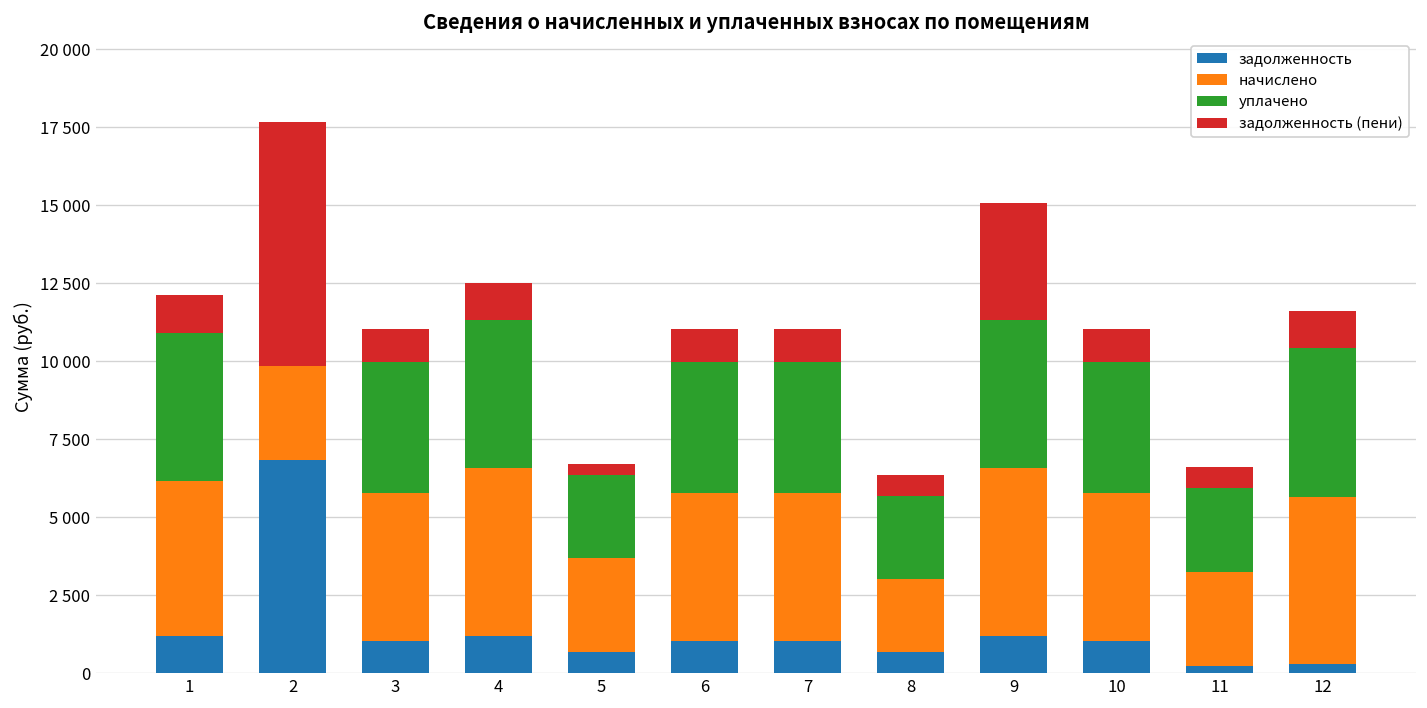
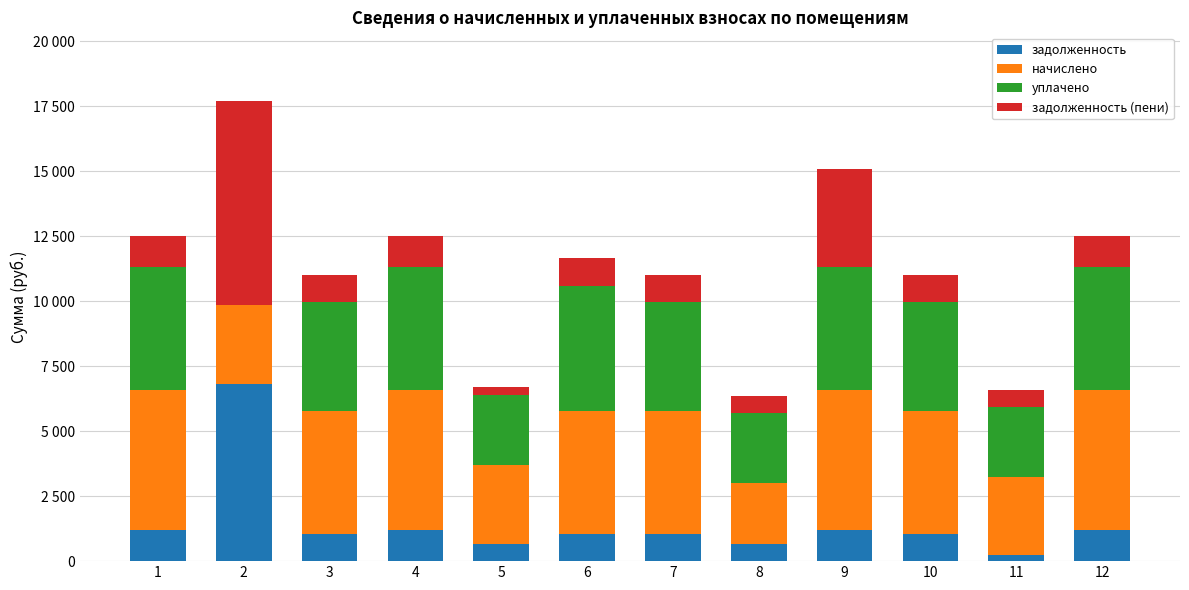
  {
    "задолженность": {
      "1": 1200,
      "2": 6800,
      "3": 1100,
      "4": 1200,
      "5": 700,
      "6": 1100,
      "7": 1100,
      "8": 700,
      "9": 1200,
      "10": 1100,
      "11": 200,
-     "12": 300
+     "12": 1200
    },
    "начислено": {
-     "1": 5000,
+     "1": 5400,
      "2": 3000,
      "3": 4700,
      "4": 5400,
      "5": 3000,
      "6": 4700,
      "7": 4700,
      "8": 2300,
      "9": 5400,
      "10": 4700,
      "11": 3000,
      "12": 5400
    },
    "уплачено": {
      "1": 4800,
      "2": 0,
      "3": 4200,
      "4": 4800,
      "5": 2700,
-     "6": 4200,
+     "6": 4800,
      "7": 4200,
      "8": 2700,
      "9": 4800,
      "10": 4200,
      "11": 2700,
      "12": 4800
    },
    "задолженность (пени)": {
      "1": 1200,
      "2": 7800,
      "3": 1100,
      "4": 1200,
      "5": 300,
      "6": 1100,
      "7": 1100,
      "8": 700,
      "9": 3800,
      "10": 1100,
      "11": 700,
      "12": 1200
    }
  }
